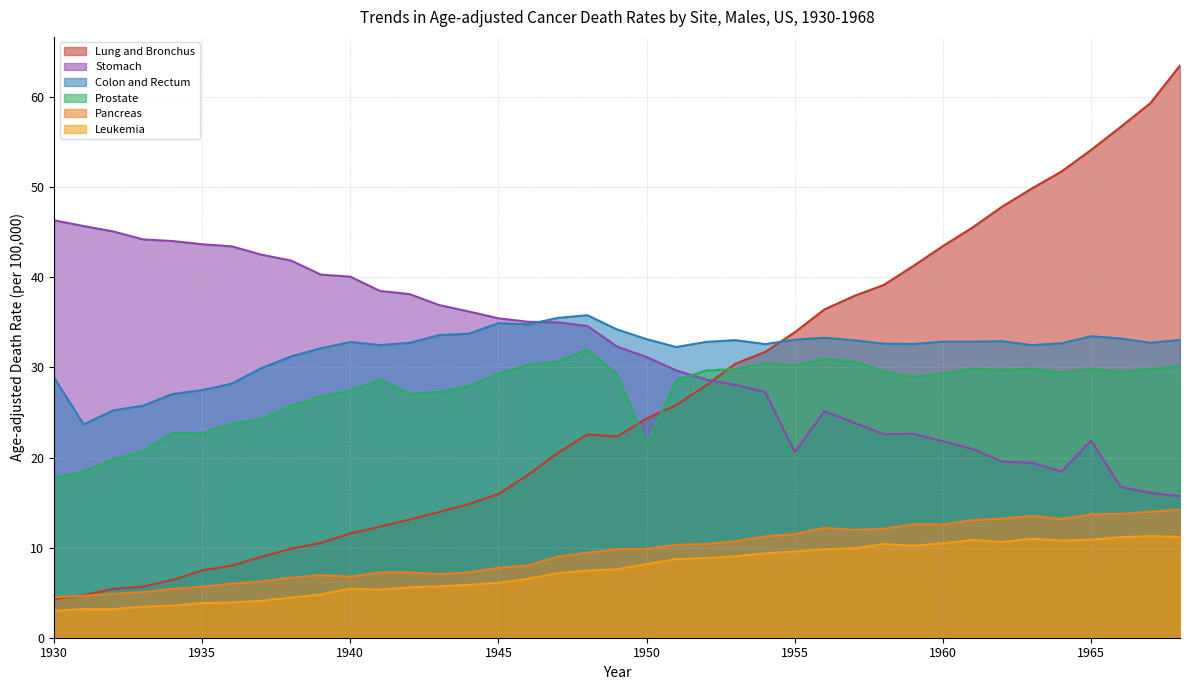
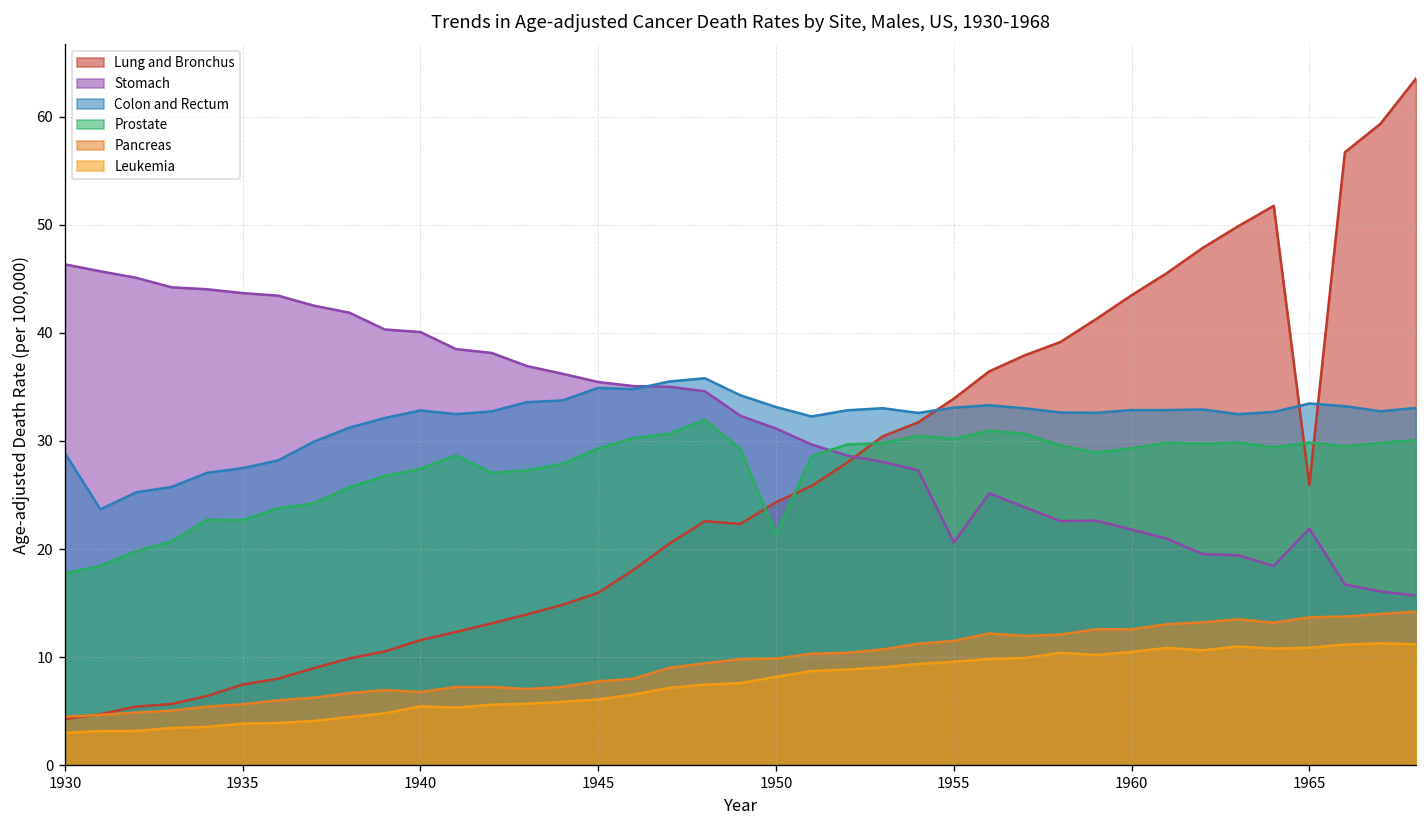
  {
    "Lung and Bronchus": {
      "1935": 7,
      "1940": 12,
      "1945": 16,
      "1950": 24,
      "1955": 34,
      "1960": 43,
-     "1965": 54
+     "1965": 26
    },
    "Stomach": {
      "1930": 46,
      "1935": 44,
      "1940": 40,
      "1945": 35,
      "1950": 31,
      "1955": 21,
      "1960": 22,
      "1965": 22
    },
    "Colon and Rectum": {
      "1930": 29,
      "1935": 27,
      "1940": 33,
      "1945": 35,
      "1950": 33,
      "1955": 33,
      "1960": 33,
      "1965": 33
    },
    "Prostate": {
      "1930": 18,
      "1935": 23,
      "1940": 27,
      "1945": 29,
      "1950": 21,
      "1955": 30,
      "1960": 29,
      "1965": 30
    }
  }
